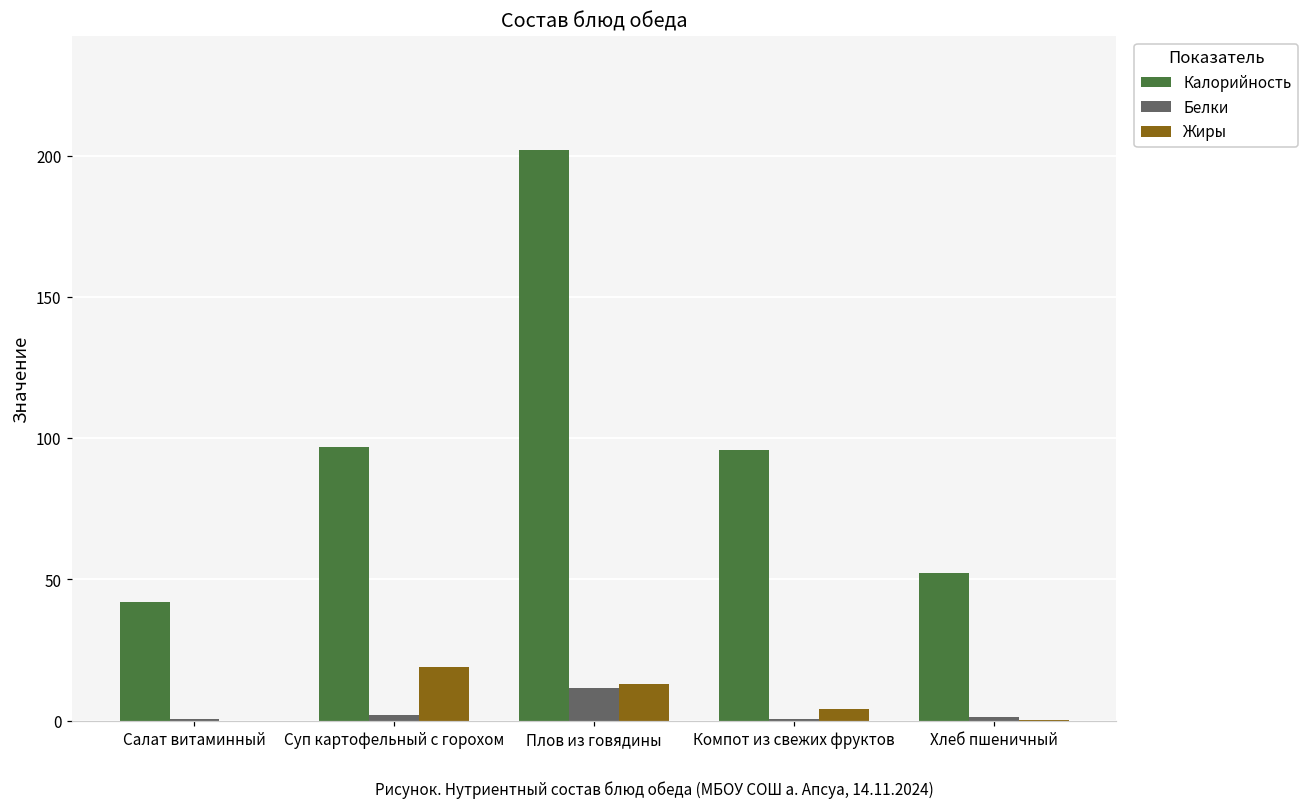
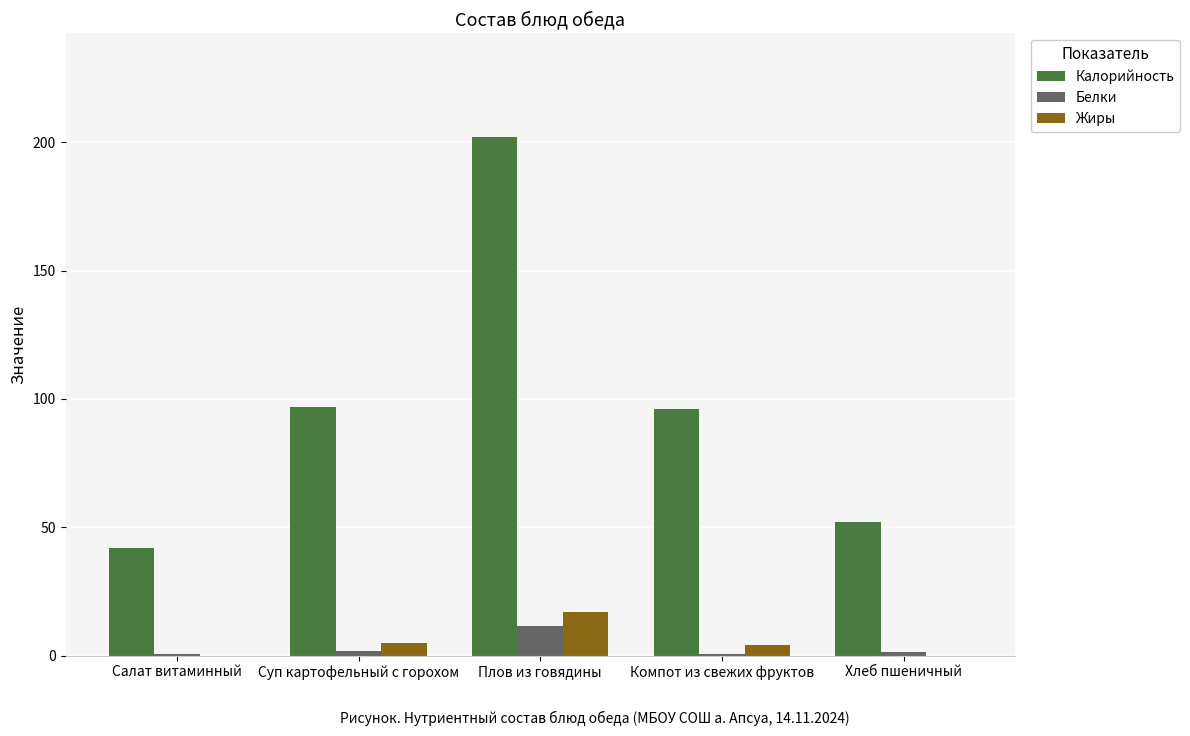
  {
    "Жиры": {
      "Салат витаминный": 0,
-     "Суп картофельный с горохом": 19,
-     "Плов из говядины": 13,
+     "Суп картофельный с горохом": 5,
+     "Плов из говядины": 17,
      "Компот из свежих фруктов": 4
    }
  }
